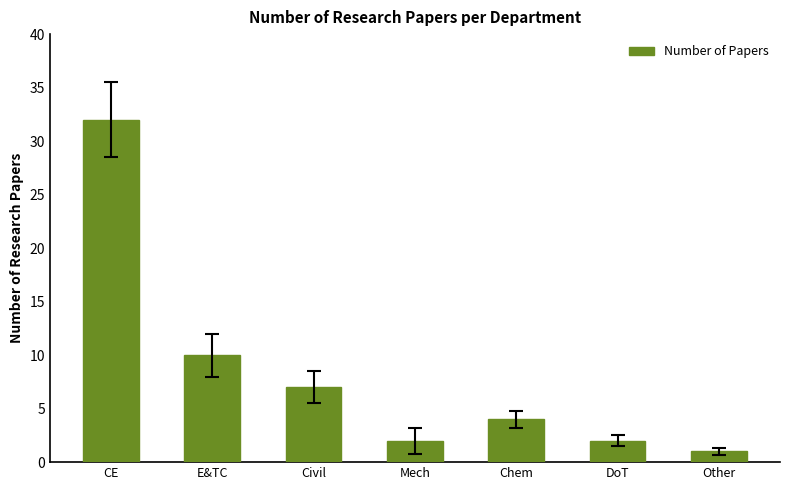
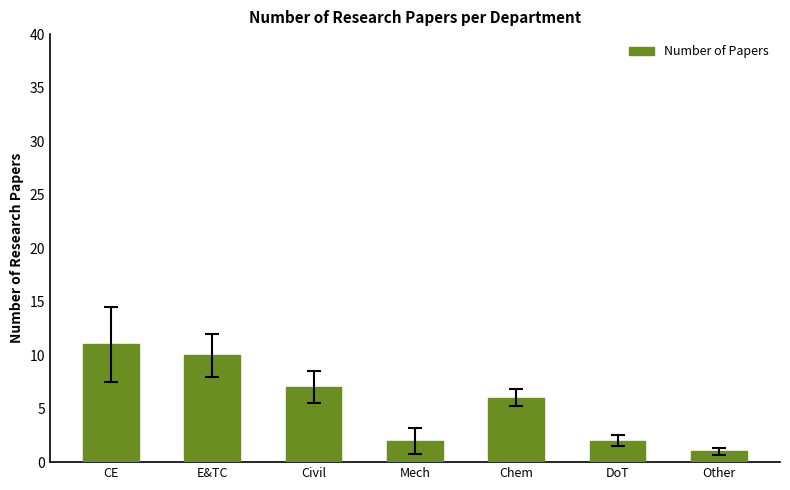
  {
    "Number of Papers": {
-     "CE": 32,
+     "CE": 11,
      "E&TC": 10,
      "Civil": 7,
      "Mech": 2,
-     "Chem": 4,
+     "Chem": 6,
      "DoT": 2,
      "Other": 1
    }
  }
